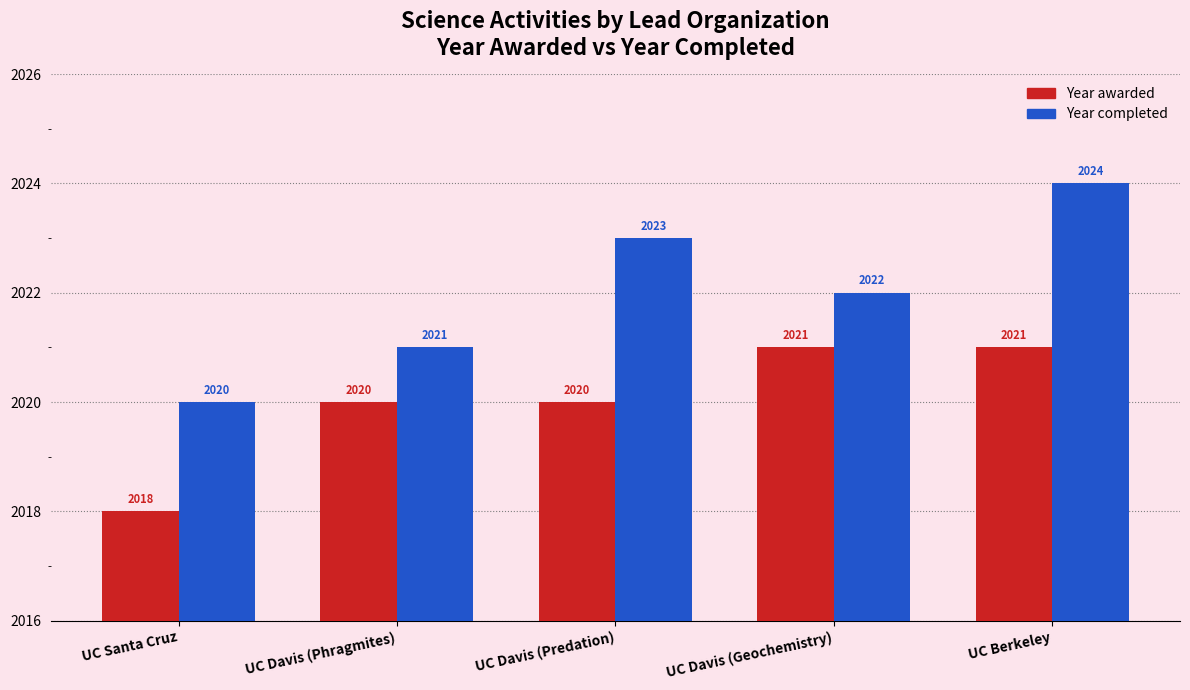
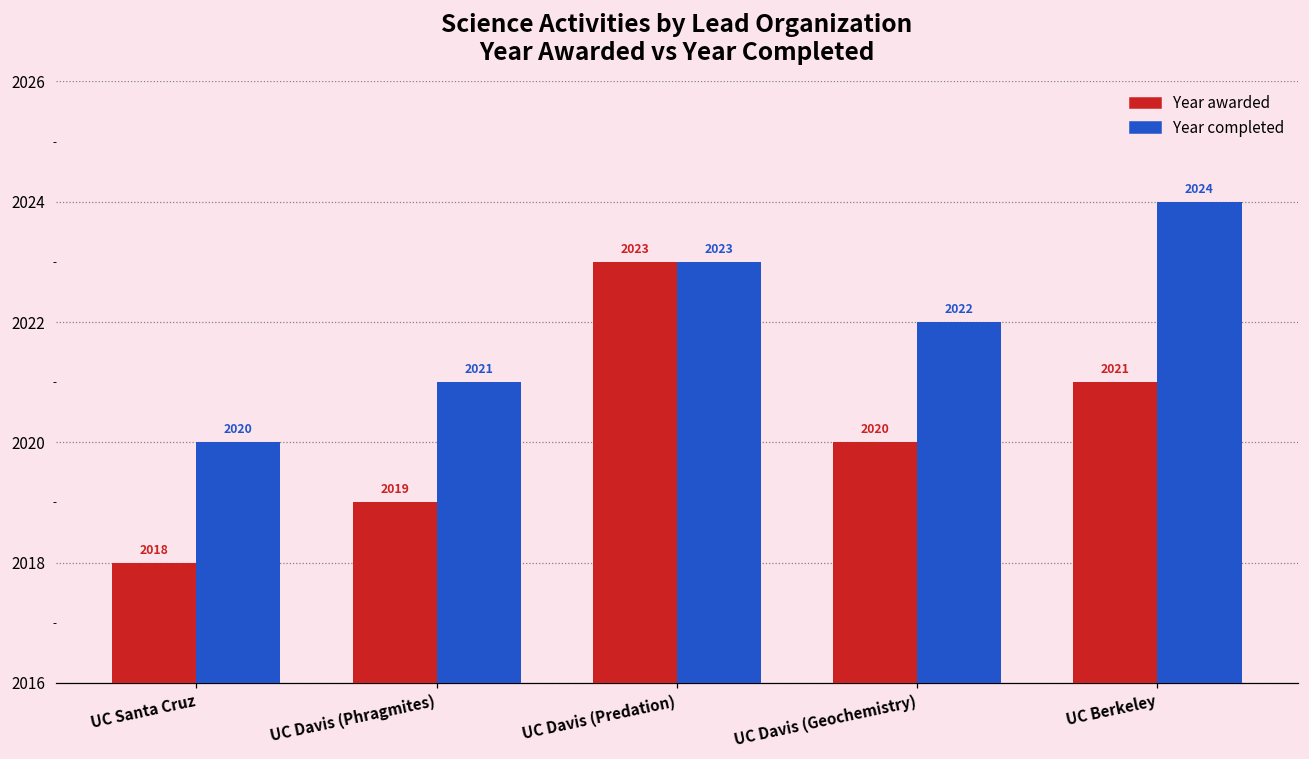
  {
    "Year awarded": {
      "UC Santa Cruz": 2018,
-     "UC Davis (Phragmites)": 2020,
-     "UC Davis (Predation)": 2020,
-     "UC Davis (Geochemistry)": 2021,
+     "UC Davis (Phragmites)": 2019,
+     "UC Davis (Predation)": 2023,
+     "UC Davis (Geochemistry)": 2020,
      "UC Berkeley": 2021
    },
    "Year completed": {
      "UC Santa Cruz": 2020,
      "UC Davis (Phragmites)": 2021,
      "UC Davis (Predation)": 2023,
      "UC Davis (Geochemistry)": 2022,
      "UC Berkeley": 2024
    }
  }
